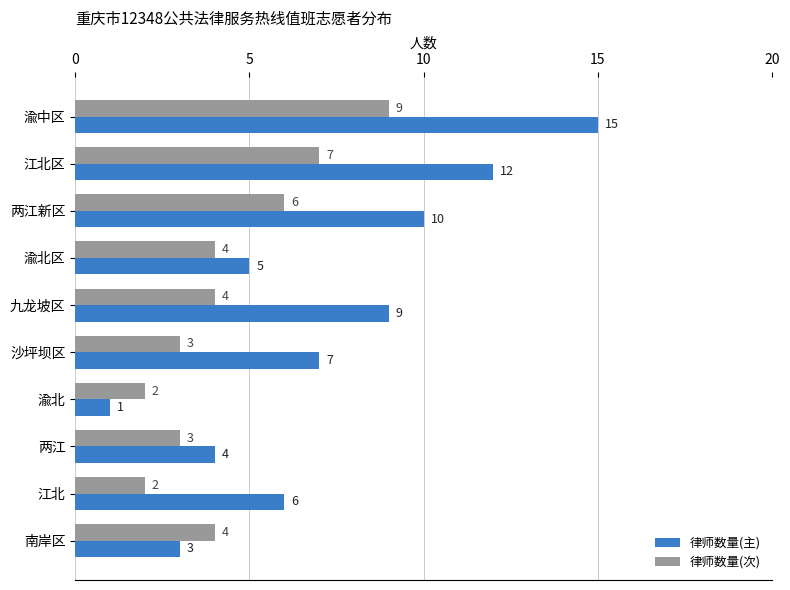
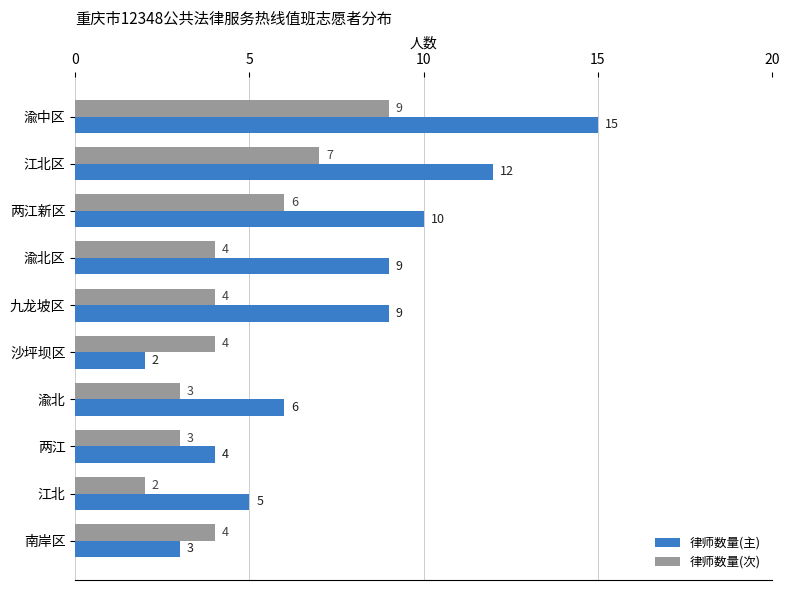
  {
    "律师数量(主)": {
      "渝中区": 15,
      "江北区": 12,
      "两江新区": 10,
-     "渝北区": 5,
+     "渝北区": 9,
      "九龙坡区": 9,
-     "沙坪坝区": 7,
-     "渝北": 1,
+     "沙坪坝区": 2,
+     "渝北": 6,
      "两江": 4,
-     "江北": 6,
+     "江北": 5,
      "南岸区": 3
    },
    "律师数量(次)": {
      "渝中区": 9,
      "江北区": 7,
      "两江新区": 6,
      "渝北区": 4,
      "九龙坡区": 4,
-     "沙坪坝区": 3,
-     "渝北": 2,
+     "沙坪坝区": 4,
+     "渝北": 3,
      "两江": 3,
      "江北": 2,
      "南岸区": 4
    }
  }
